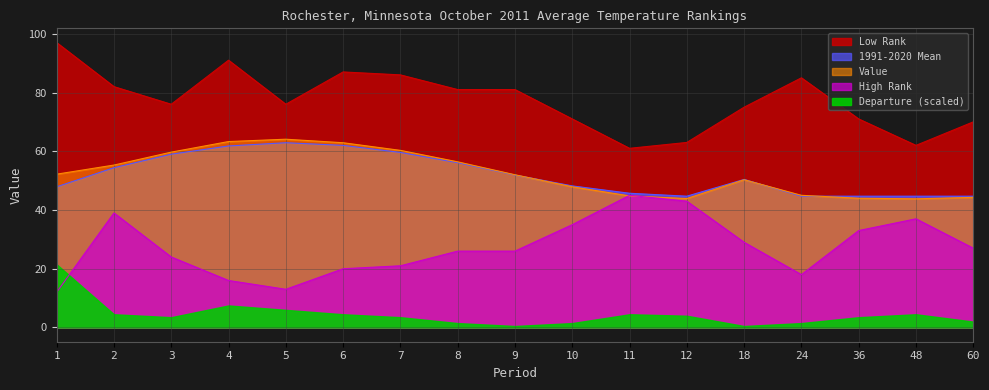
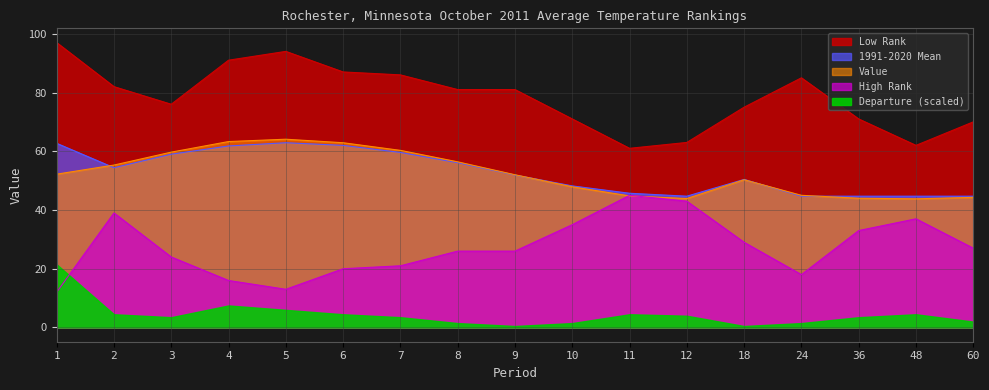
  {
    "Low Rank": {
      "1": 97,
      "2": 82,
      "3": 76,
      "4": 91,
-     "5": 76,
+     "5": 94,
      "6": 87,
      "7": 86,
      "8": 81,
      "9": 81,
      "10": 71,
      "11": 61,
      "12": 63,
      "18": 75,
      "24": 85,
      "36": 71,
      "48": 62,
      "60": 70
    },
    "1991-2020 Mean": {
-     "1": 48,
+     "1": 63,
      "2": 54,
      "4": 62,
      "5": 63,
      "6": 62,
      "48": 45
    },
    "Value": {
      "1": 52,
      "2": 55,
      "4": 63,
      "5": 64,
      "6": 63,
      "48": 44
    },
    "High Rank": {
      "1": 12,
      "2": 39,
      "3": 24,
      "4": 16,
      "5": 13,
      "6": 20,
      "7": 21,
      "8": 26,
      "9": 26,
      "10": 35,
      "12": 43,
      "18": 29,
      "24": 18,
      "36": 33,
      "48": 37,
      "60": 27
    },
    "Departure (scaled)": {
      "1": 22,
      "2": 5,
      "3": 4,
      "4": 8,
      "5": 6,
      "6": 5,
      "7": 4,
      "8": 2,
      "10": 2,
      "11": 5,
      "12": 4,
      "24": 2,
      "36": 4,
      "48": 5,
      "60": 2
    }
  }
